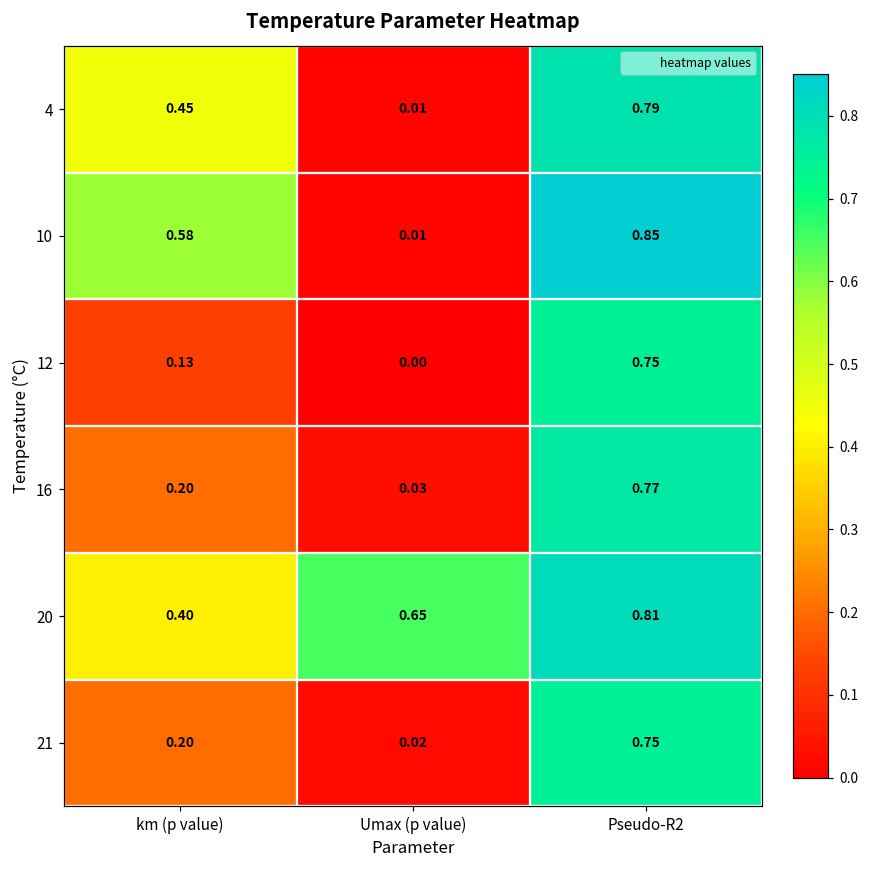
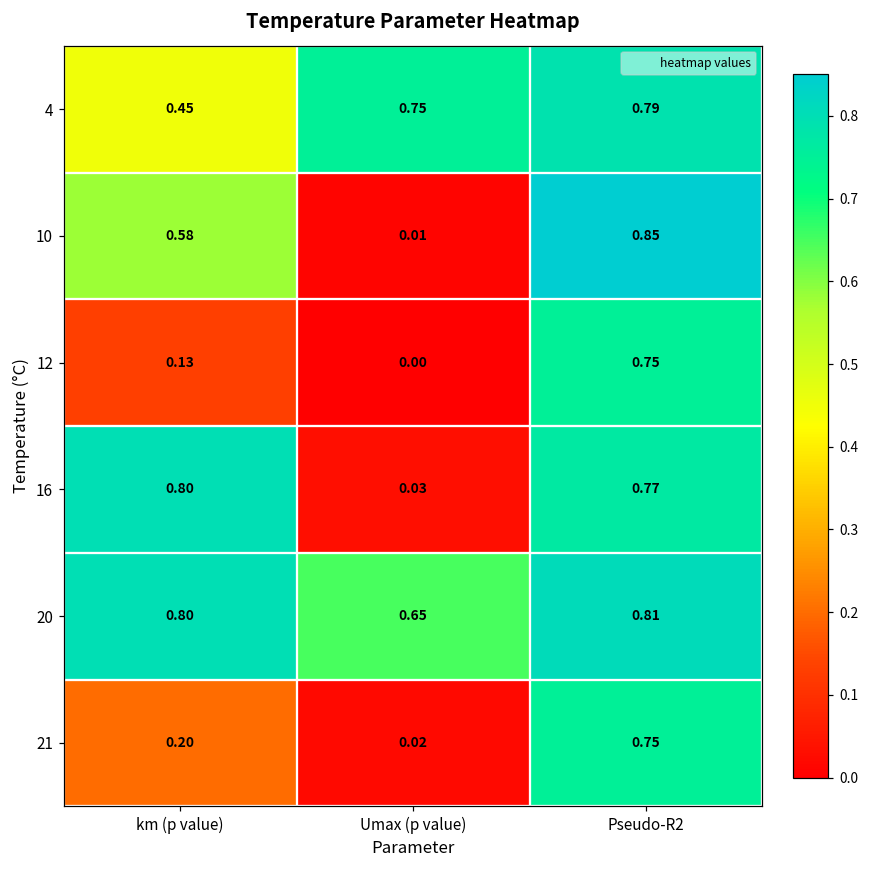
  {
    "4": {
      "km (p value)": 0.45,
-     "Umax (p value)": 0.01,
+     "Umax (p value)": 0.75,
      "Pseudo-R2": 0.79
    },
    "10": {
      "km (p value)": 0.58,
      "Umax (p value)": 0.01,
      "Pseudo-R2": 0.85
    },
    "12": {
      "km (p value)": 0.13,
      "Umax (p value)": 0.00,
      "Pseudo-R2": 0.75
    },
    "16": {
-     "km (p value)": 0.20,
+     "km (p value)": 0.80,
      "Umax (p value)": 0.03,
      "Pseudo-R2": 0.77
    },
    "20": {
-     "km (p value)": 0.40,
+     "km (p value)": 0.80,
      "Umax (p value)": 0.65,
      "Pseudo-R2": 0.81
    },
    "21": {
      "km (p value)": 0.20,
      "Umax (p value)": 0.02,
      "Pseudo-R2": 0.75
    }
  }
